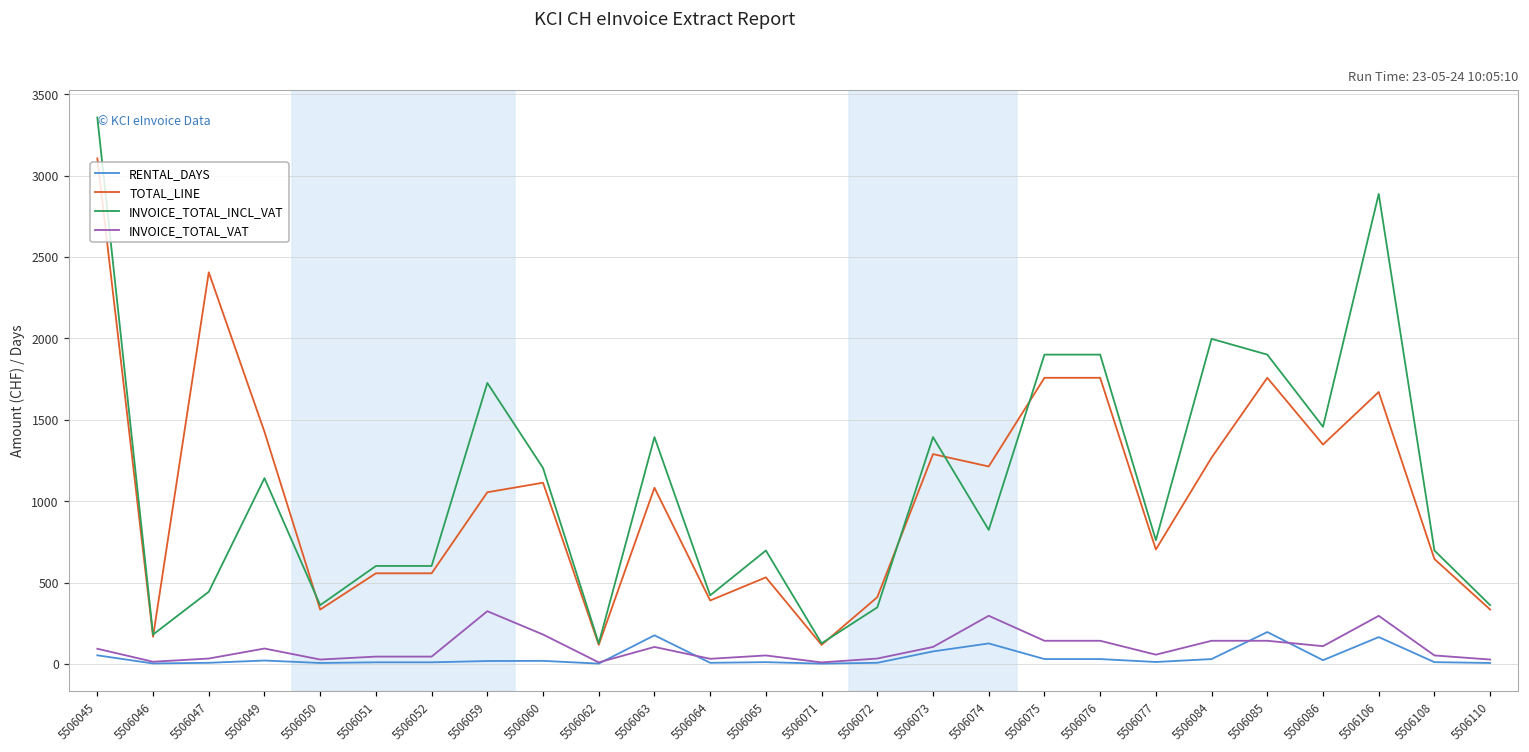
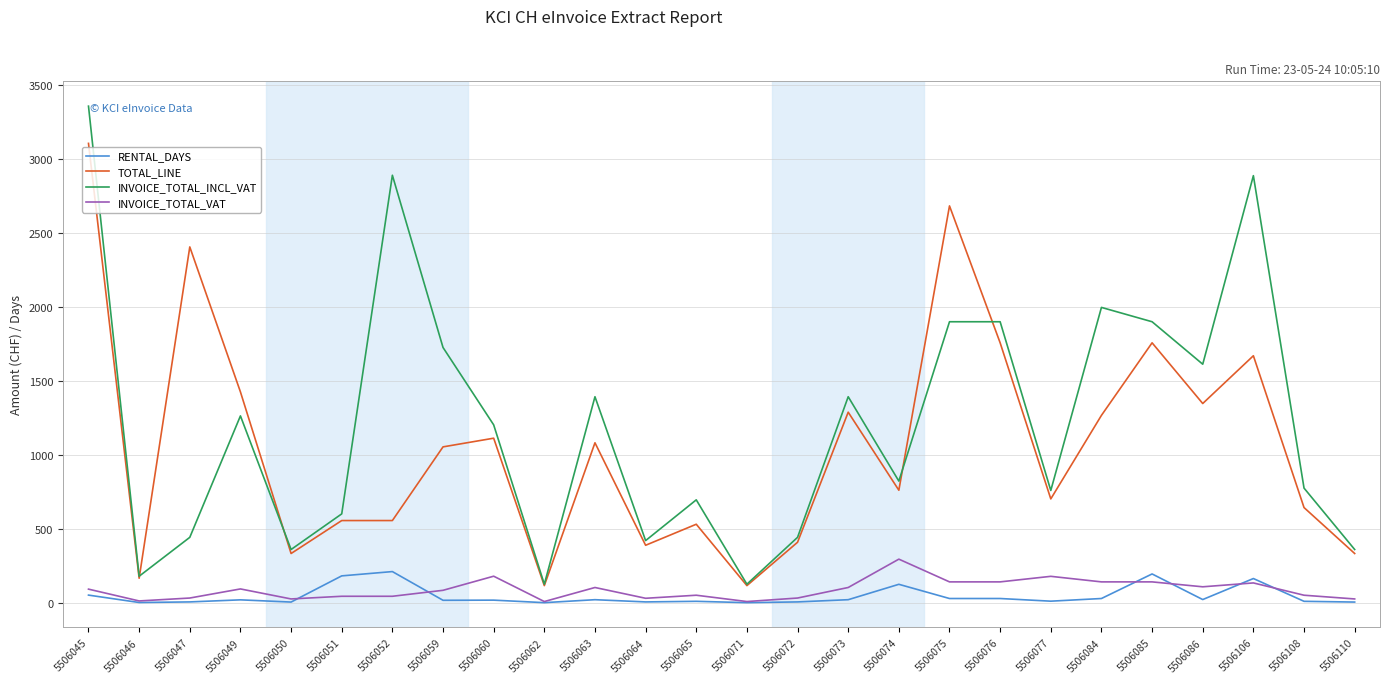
  {
    "RENTAL_DAYS": {
      "5506045": 50,
      "5506047": 10,
      "5506049": 20,
      "5506050": 10,
-     "5506051": 10,
-     "5506052": 10,
+     "5506051": 180,
+     "5506052": 210,
      "5506059": 20,
      "5506060": 20,
-     "5506063": 180,
+     "5506063": 20,
      "5506064": 10,
      "5506065": 10,
      "5506072": 10,
-     "5506073": 80,
+     "5506073": 20,
      "5506074": 130,
      "5506075": 30,
      "5506076": 30,
      "5506077": 10,
      "5506084": 30,
      "5506085": 200,
      "5506086": 20,
      "5506106": 170,
      "5506108": 10,
      "5506110": 10
    },
    "TOTAL_LINE": {
      "5506045": 3110,
      "5506047": 2410,
      "5506049": 1430,
      "5506050": 330,
      "5506051": 560,
      "5506052": 560,
      "5506059": 1050,
      "5506060": 1110,
      "5506063": 1080,
      "5506064": 390,
      "5506065": 530,
      "5506072": 410,
      "5506073": 1290,
-     "5506074": 1210,
-     "5506075": 1760,
+     "5506074": 760,
+     "5506075": 2680,
      "5506076": 1760,
      "5506077": 700,
      "5506084": 1270,
      "5506085": 1760,
      "5506086": 1350,
      "5506106": 1670,
      "5506108": 640,
      "5506110": 330
    },
    "INVOICE_TOTAL_INCL_VAT": {
      "5506045": 3360,
      "5506047": 440,
-     "5506049": 1140,
+     "5506049": 1260,
      "5506050": 360,
      "5506051": 600,
-     "5506052": 600,
+     "5506052": 2890,
      "5506059": 1730,
      "5506060": 1200,
      "5506063": 1390,
      "5506064": 420,
      "5506065": 700,
-     "5506072": 350,
+     "5506072": 440,
      "5506073": 1390,
      "5506074": 820,
      "5506075": 1900,
      "5506076": 1900,
      "5506077": 760,
      "5506084": 2000,
      "5506085": 1900,
-     "5506086": 1460,
+     "5506086": 1610,
      "5506106": 2890,
-     "5506108": 700,
+     "5506108": 780,
      "5506110": 360
    },
    "INVOICE_TOTAL_VAT": {
      "5506045": 90,
      "5506047": 30,
      "5506049": 90,
      "5506050": 30,
      "5506051": 50,
      "5506052": 50,
-     "5506059": 320,
+     "5506059": 90,
      "5506060": 180,
      "5506063": 100,
      "5506064": 30,
      "5506065": 50,
      "5506072": 30,
      "5506073": 100,
      "5506074": 300,
      "5506075": 140,
      "5506076": 140,
-     "5506077": 60,
+     "5506077": 180,
      "5506084": 140,
      "5506085": 140,
      "5506086": 110,
-     "5506106": 300,
+     "5506106": 140,
      "5506108": 50,
      "5506110": 30
    }
  }
